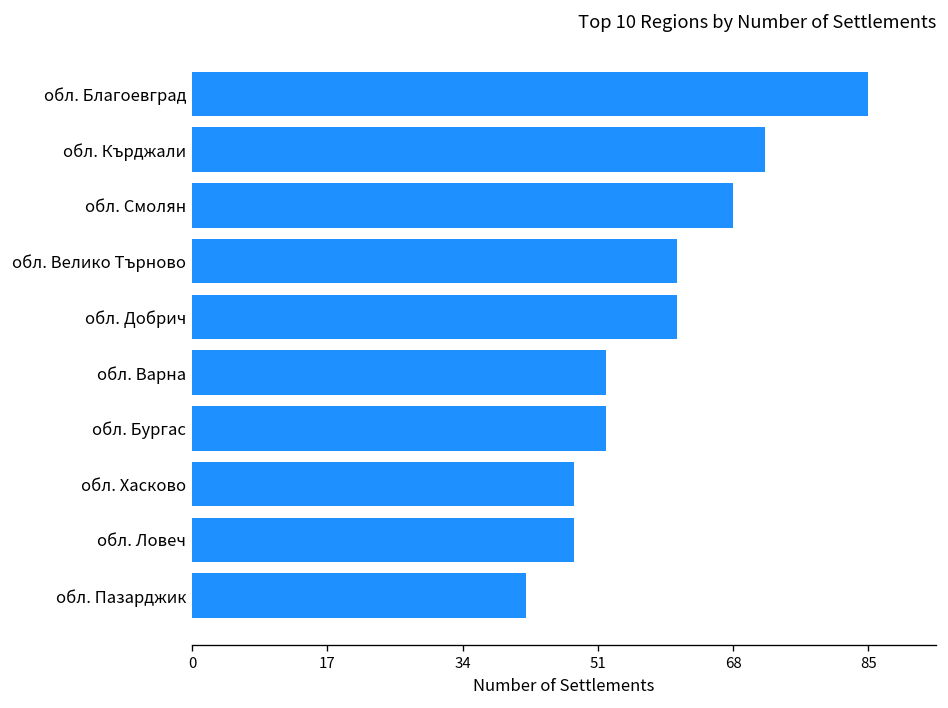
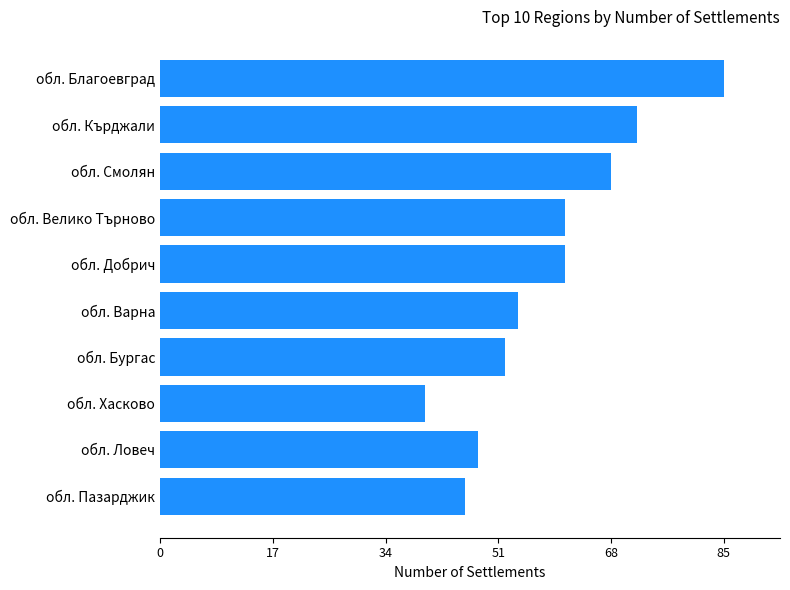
  {
    "обл. Благоевград": 85,
    "обл. Кърджали": 72,
    "обл. Смолян": 68,
    "обл. Велико Търново": 61,
    "обл. Добрич": 61,
-   "обл. Варна": 52,
+   "обл. Варна": 54,
    "обл. Бургас": 52,
-   "обл. Хасково": 48,
+   "обл. Хасково": 40,
    "обл. Ловеч": 48,
-   "обл. Пазарджик": 42
+   "обл. Пазарджик": 46
  }
